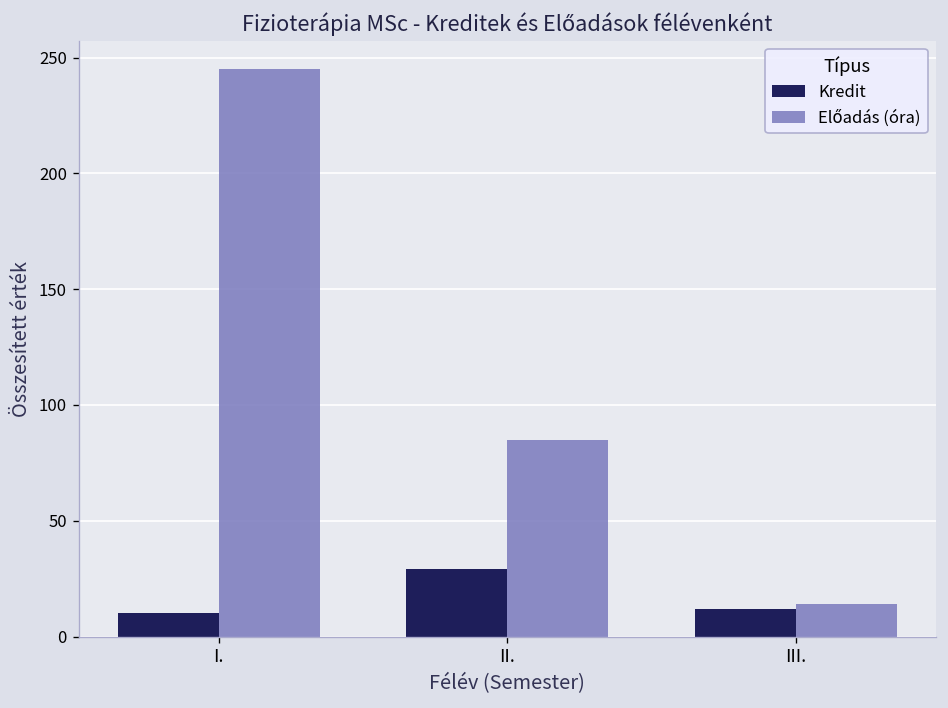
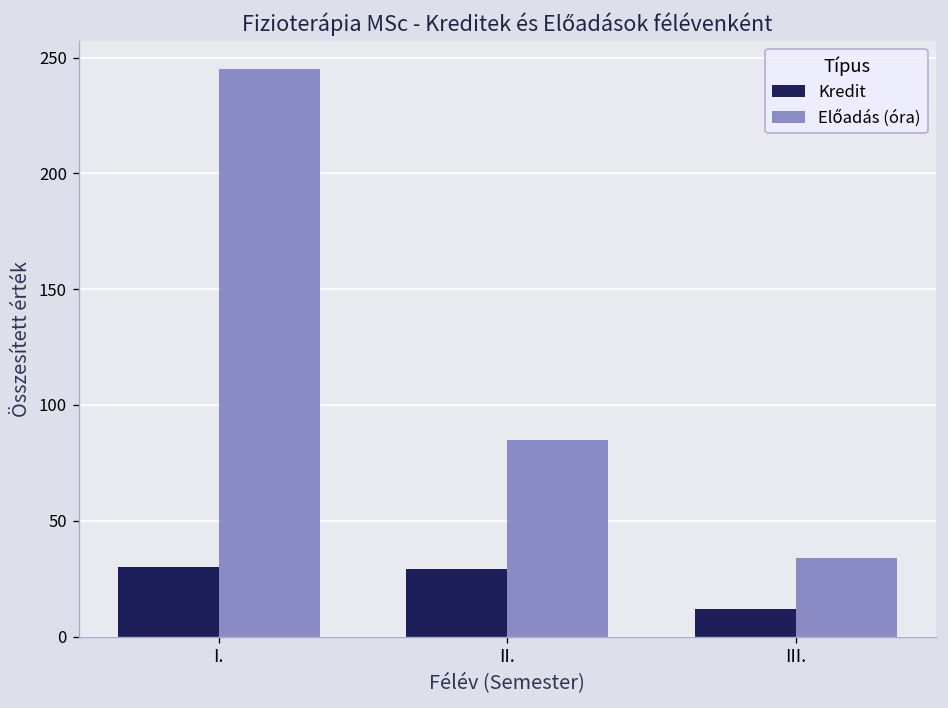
  {
    "Kredit": {
-     "I.": 10,
+     "I.": 30,
      "II.": 29,
      "III.": 12
    },
    "Előadás (óra)": {
      "I.": 245,
      "II.": 85,
-     "III.": 14
+     "III.": 34
    }
  }
